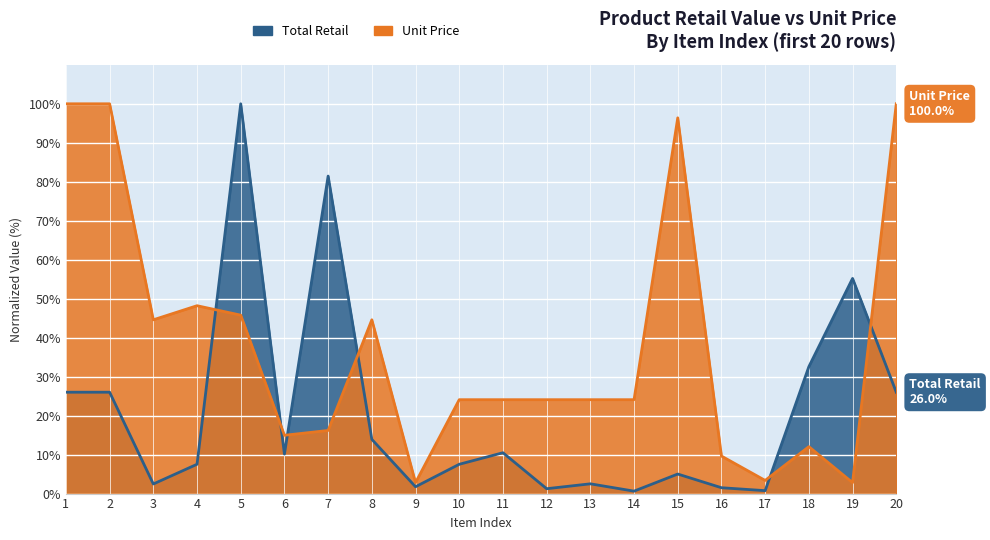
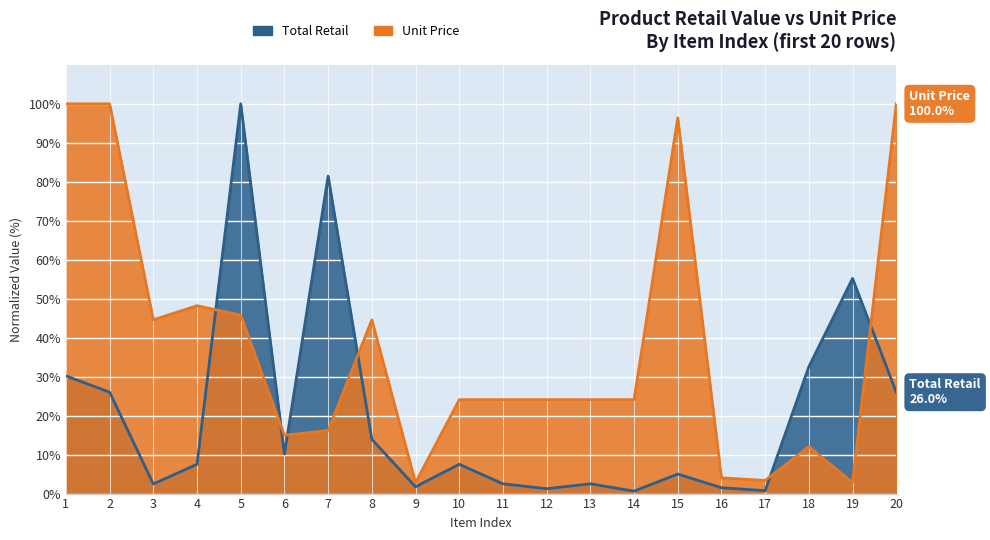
  {
    "Total Retail": {
-     "1": "26%",
+     "1": "30%",
      "2": "26%",
      "3": "2%",
      "4": "8%",
      "5": "100%",
      "6": "10%",
      "7": "81%",
      "8": "14%",
      "9": "2%",
      "10": "8%",
-     "11": "10%",
+     "11": "3%",
      "12": "1%",
      "13": "3%",
      "14": "1%",
      "15": "5%",
      "16": "2%",
      "17": "1%",
      "18": "33%",
      "19": "55%"
    },
    "Unit Price": {
      "1": "100%",
      "2": "100%",
      "3": "45%",
      "4": "48%",
      "5": "46%",
      "6": "15%",
      "7": "16%",
      "8": "45%",
      "9": "3%",
      "10": "24%",
      "11": "24%",
      "12": "24%",
      "13": "24%",
      "14": "24%",
      "15": "96%",
-     "16": "10%",
+     "16": "4%",
      "17": "3%",
      "18": "12%",
      "19": "3%"
    }
  }
